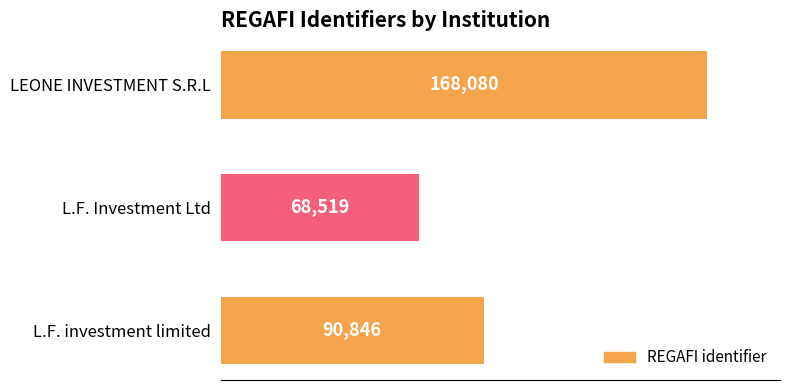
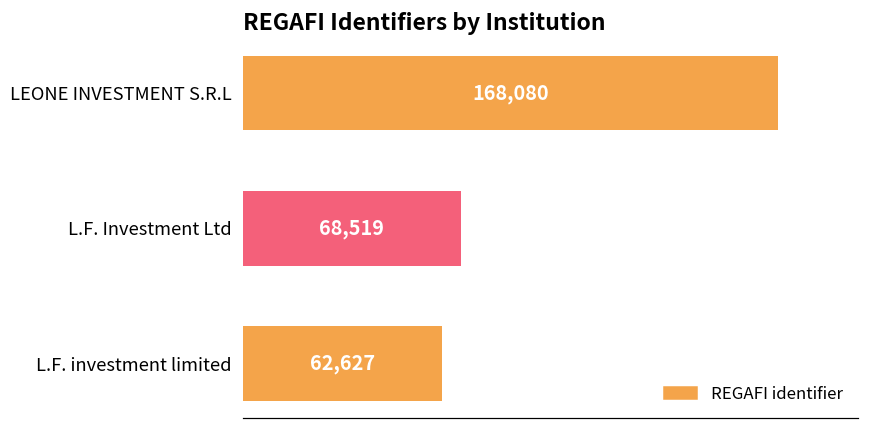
  {
    "LEONE INVESTMENT S.R.L": "168,080",
    "L.F. Investment Ltd": "68,519",
-   "L.F. investment limited": "90,846"
+   "L.F. investment limited": "62,627"
  }
